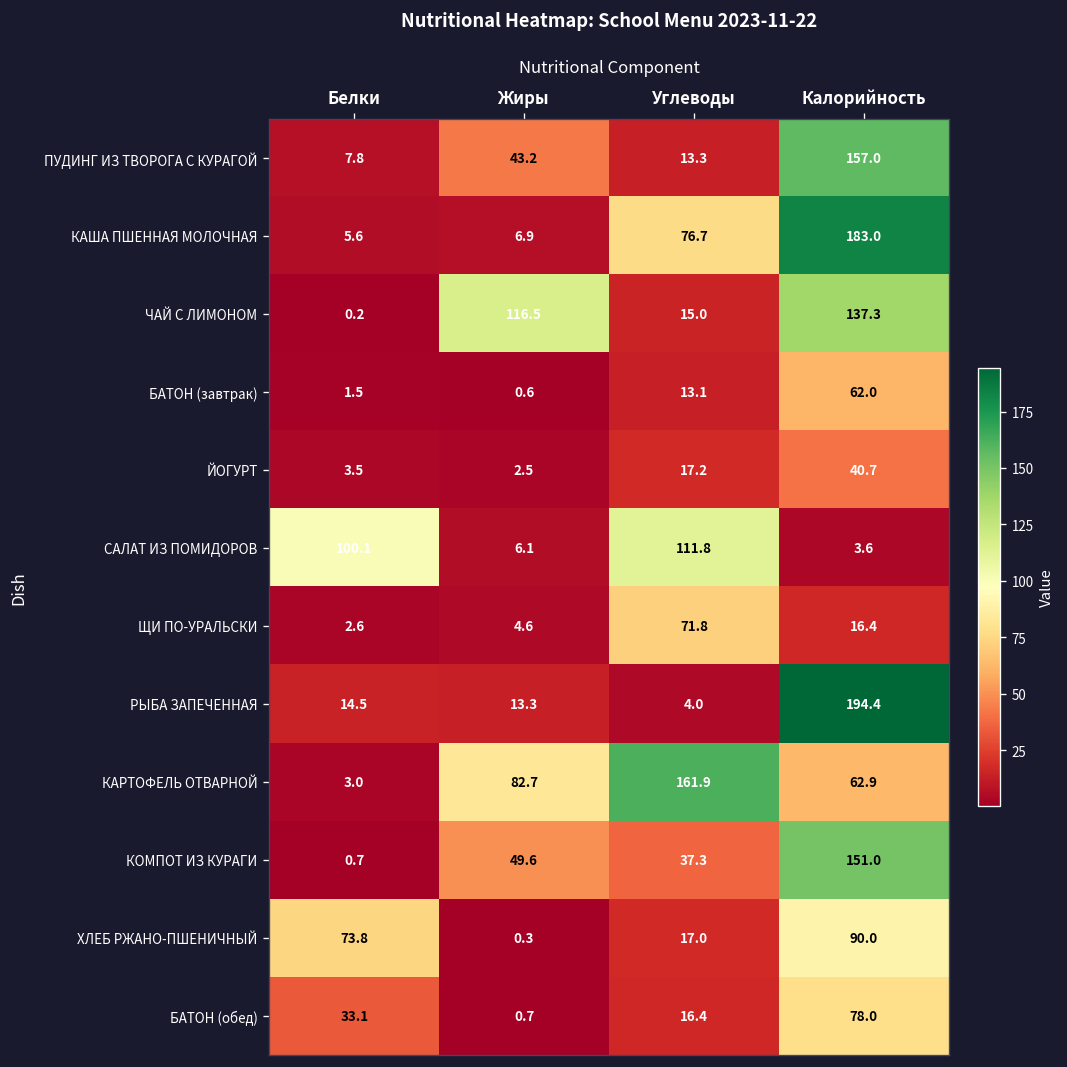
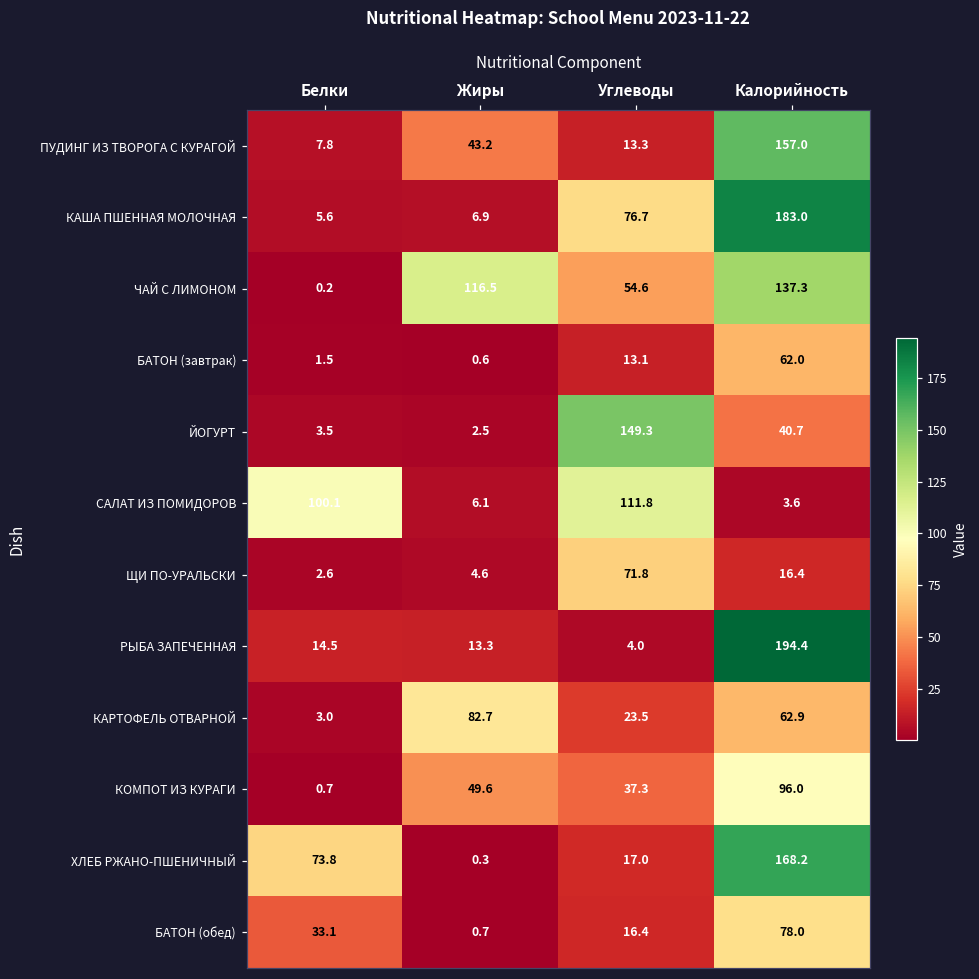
  {
    "ПУДИНГ ИЗ ТВОРОГА С КУРАГОЙ": {
      "Белки": 7.8,
      "Жиры": 43.2,
      "Углеводы": 13.3,
      "Калорийность": 157.0
    },
    "КАША ПШЕННАЯ МОЛОЧНАЯ": {
      "Белки": 5.6,
      "Жиры": 6.9,
      "Углеводы": 76.7,
      "Калорийность": 183.0
    },
    "ЧАЙ С ЛИМОНОМ": {
      "Белки": 0.2,
      "Жиры": 116.5,
-     "Углеводы": 15.0,
+     "Углеводы": 54.6,
      "Калорийность": 137.3
    },
    "БАТОН (завтрак)": {
      "Белки": 1.5,
      "Жиры": 0.6,
      "Углеводы": 13.1,
      "Калорийность": 62.0
    },
    "ЙОГУРТ": {
      "Белки": 3.5,
      "Жиры": 2.5,
-     "Углеводы": 17.2,
+     "Углеводы": 149.3,
      "Калорийность": 40.7
    },
    "САЛАТ ИЗ ПОМИДОРОВ": {
      "Белки": 100.1,
      "Жиры": 6.1,
      "Углеводы": 111.8,
      "Калорийность": 3.6
    },
    "ЩИ ПО-УРАЛЬСКИ": {
      "Белки": 2.6,
      "Жиры": 4.6,
      "Углеводы": 71.8,
      "Калорийность": 16.4
    },
    "РЫБА ЗАПЕЧЕННАЯ": {
      "Белки": 14.5,
      "Жиры": 13.3,
      "Углеводы": 4.0,
      "Калорийность": 194.4
    },
    "КАРТОФЕЛЬ ОТВАРНОЙ": {
      "Белки": 3.0,
      "Жиры": 82.7,
-     "Углеводы": 161.9,
+     "Углеводы": 23.5,
      "Калорийность": 62.9
    },
    "КОМПОТ ИЗ КУРАГИ": {
      "Белки": 0.7,
      "Жиры": 49.6,
      "Углеводы": 37.3,
-     "Калорийность": 151.0
+     "Калорийность": 96.0
    },
    "ХЛЕБ РЖАНО-ПШЕНИЧНЫЙ": {
      "Белки": 73.8,
      "Жиры": 0.3,
      "Углеводы": 17.0,
-     "Калорийность": 90.0
+     "Калорийность": 168.2
    },
    "БАТОН (обед)": {
      "Белки": 33.1,
      "Жиры": 0.7,
      "Углеводы": 16.4,
      "Калорийность": 78.0
    }
  }
